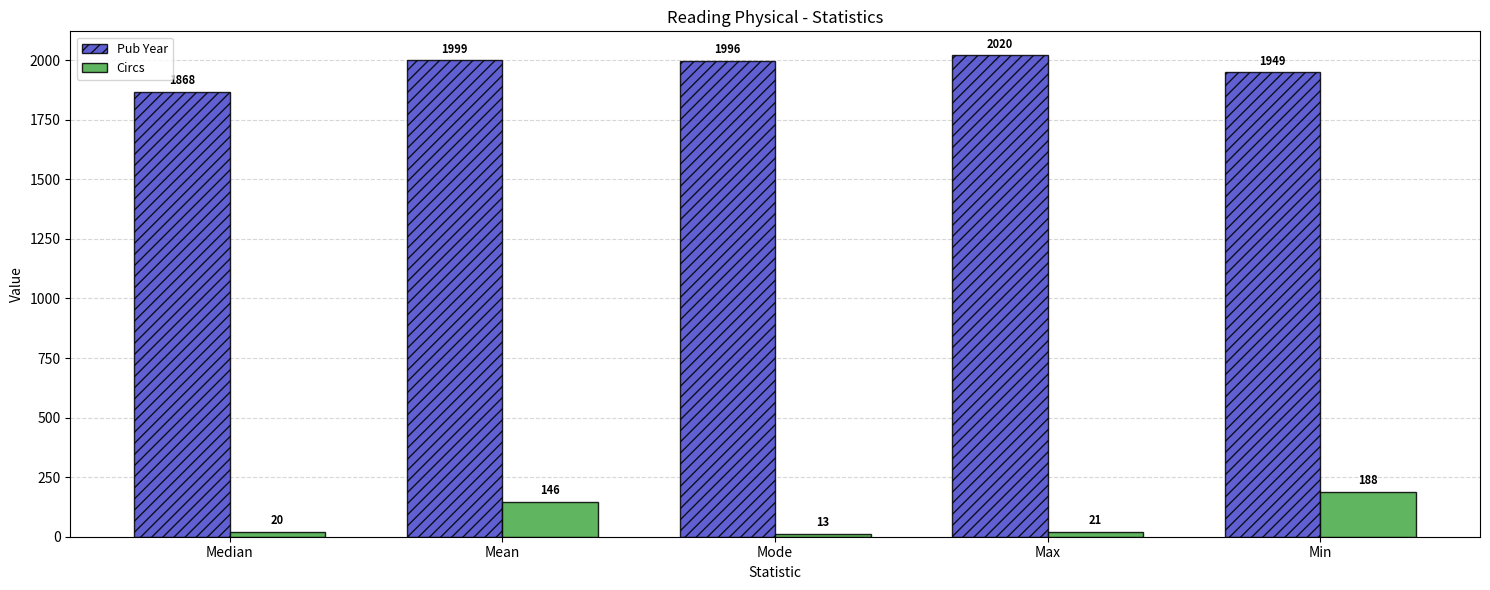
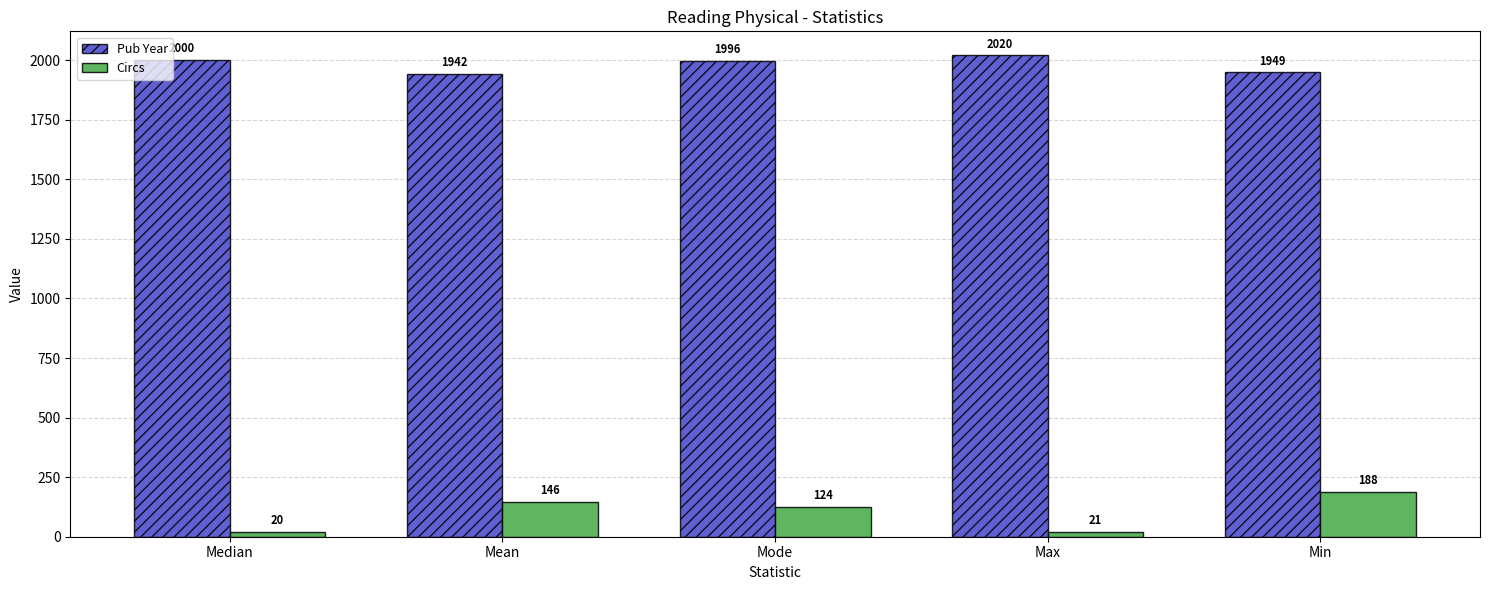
  {
    "Pub Year": {
-     "Median": 1870,
-     "Mean": 1999,
+     "Median": 2000,
+     "Mean": 1942,
      "Mode": 1996,
      "Max": 2020,
      "Min": 1949
    },
    "Circs": {
      "Median": 20,
      "Mean": 146,
-     "Mode": 13,
+     "Mode": 124,
      "Max": 21,
      "Min": 188
    }
  }
